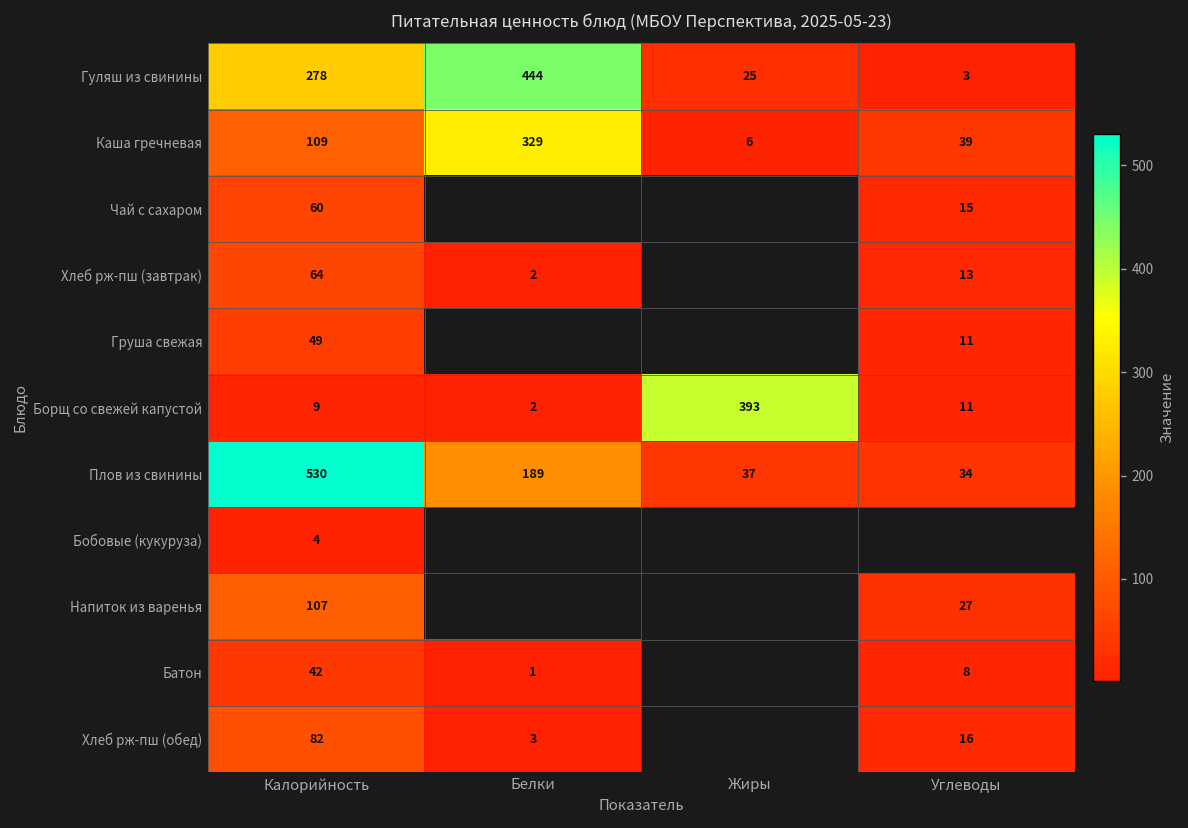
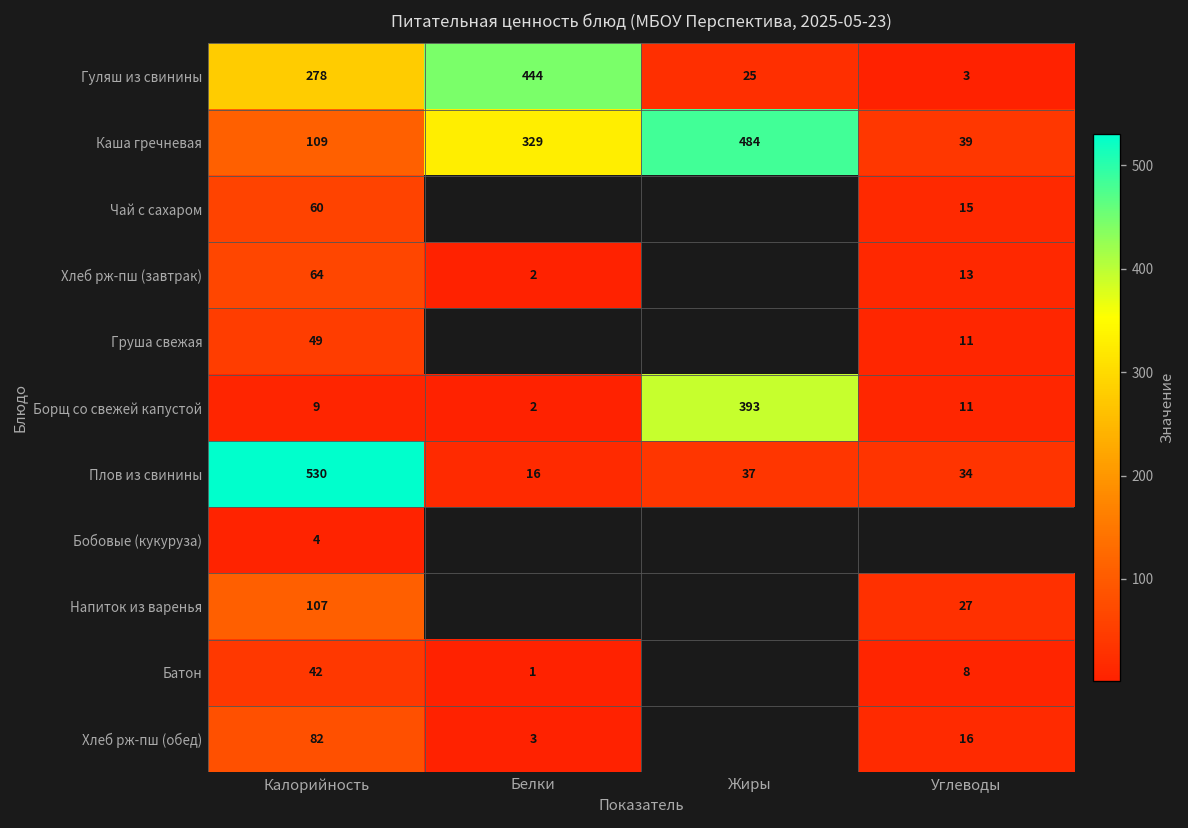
  {
    "Гуляш из свинины": {
      "Калорийность": 278,
      "Белки": 444,
      "Жиры": 25,
      "Углеводы": 3
    },
    "Каша гречневая": {
      "Калорийность": 109,
      "Белки": 329,
-     "Жиры": 6,
+     "Жиры": 484,
      "Углеводы": 39
    },
    "Чай с сахаром": {
      "Калорийность": 60,
      "Углеводы": 15
    },
    "Хлеб рж-пш (завтрак)": {
      "Калорийность": 64,
      "Белки": 2,
      "Углеводы": 13
    },
    "Груша свежая": {
      "Калорийность": 49,
      "Углеводы": 11
    },
    "Борщ со свежей капустой": {
      "Калорийность": 9,
      "Белки": 2,
      "Жиры": 393,
      "Углеводы": 11
    },
    "Плов из свинины": {
      "Калорийность": 530,
-     "Белки": 189,
+     "Белки": 16,
      "Жиры": 37,
      "Углеводы": 34
    },
    "Бобовые (кукуруза)": {
      "Калорийность": 4
    },
    "Напиток из варенья": {
      "Калорийность": 107,
      "Углеводы": 27
    },
    "Батон": {
      "Калорийность": 42,
      "Белки": 1,
      "Углеводы": 8
    },
    "Хлеб рж-пш (обед)": {
      "Калорийность": 82,
      "Белки": 3,
      "Углеводы": 16
    }
  }
